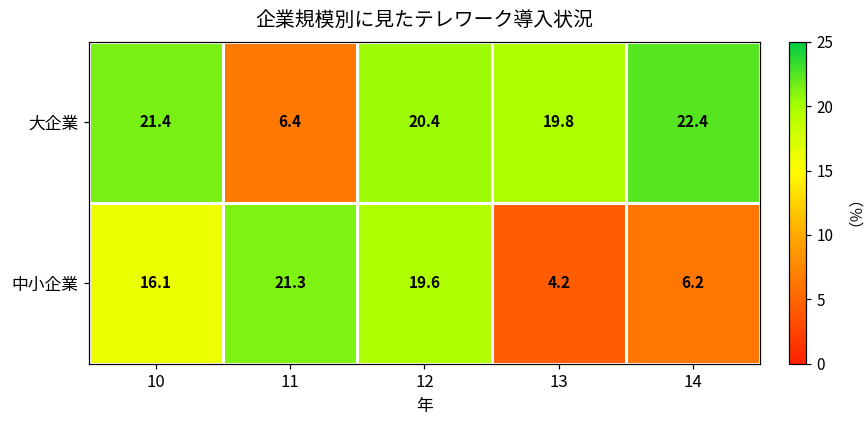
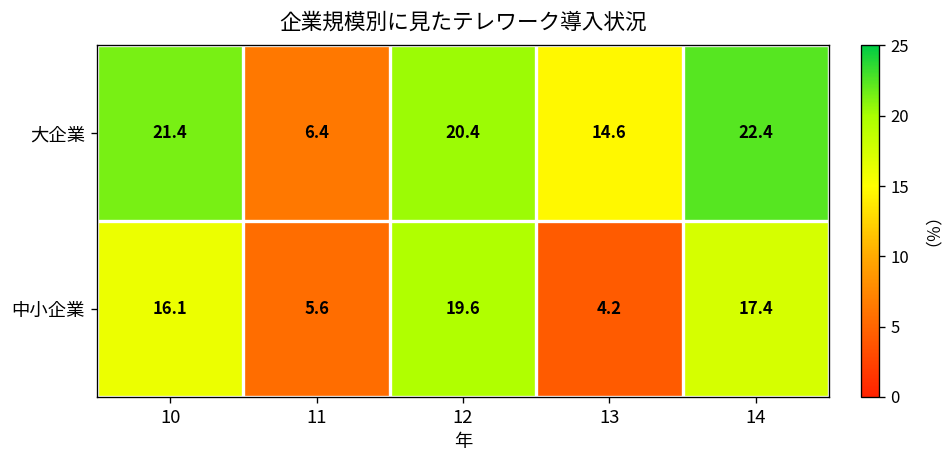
  {
    "大企業": {
      "10": 21.4,
      "11": 6.4,
      "12": 20.4,
-     "13": 19.8,
+     "13": 14.6,
      "14": 22.4
    },
    "中小企業": {
      "10": 16.1,
-     "11": 21.3,
+     "11": 5.6,
      "12": 19.6,
      "13": 4.2,
-     "14": 6.2
+     "14": 17.4
    }
  }
